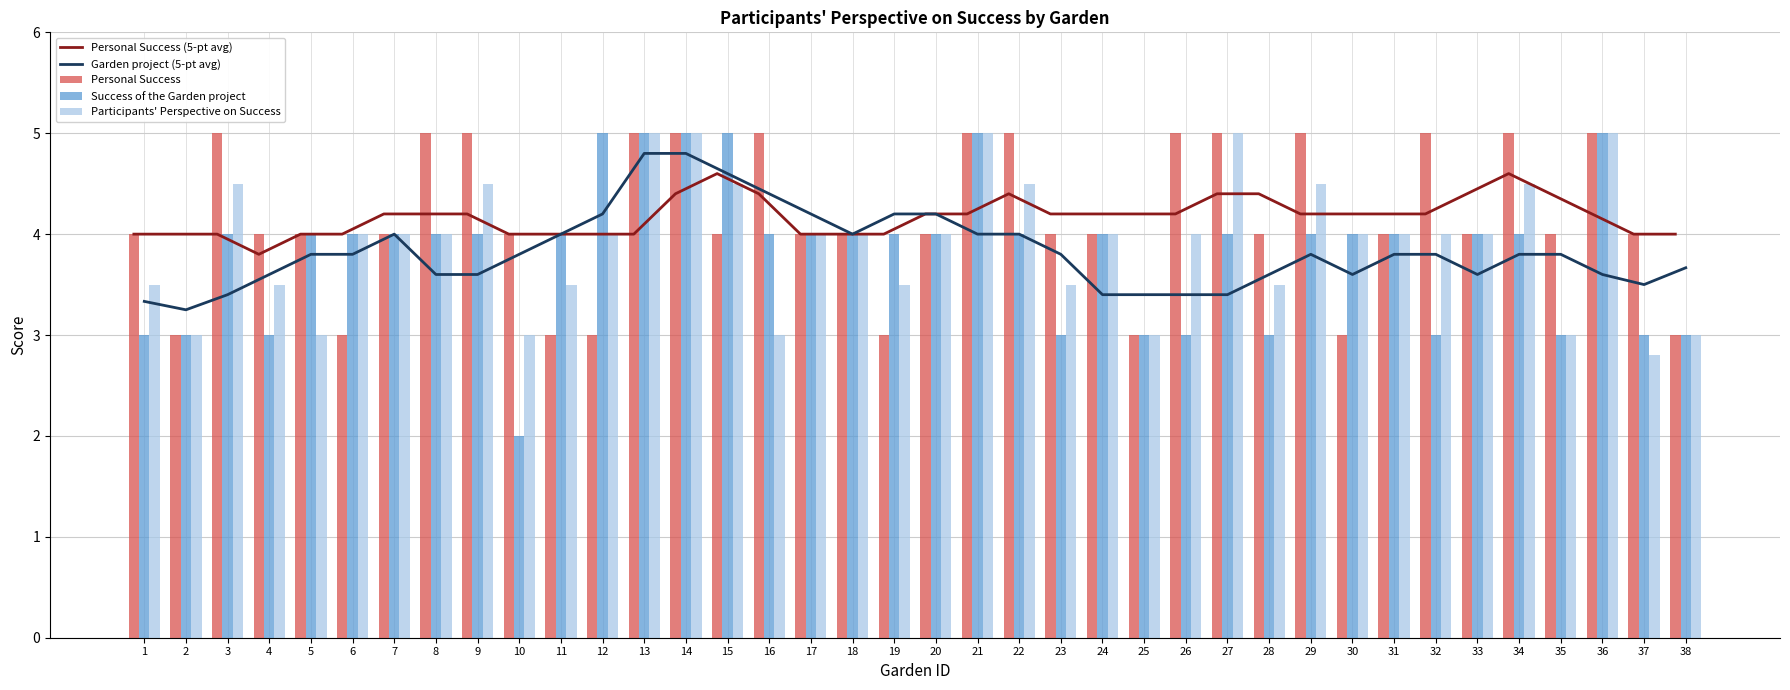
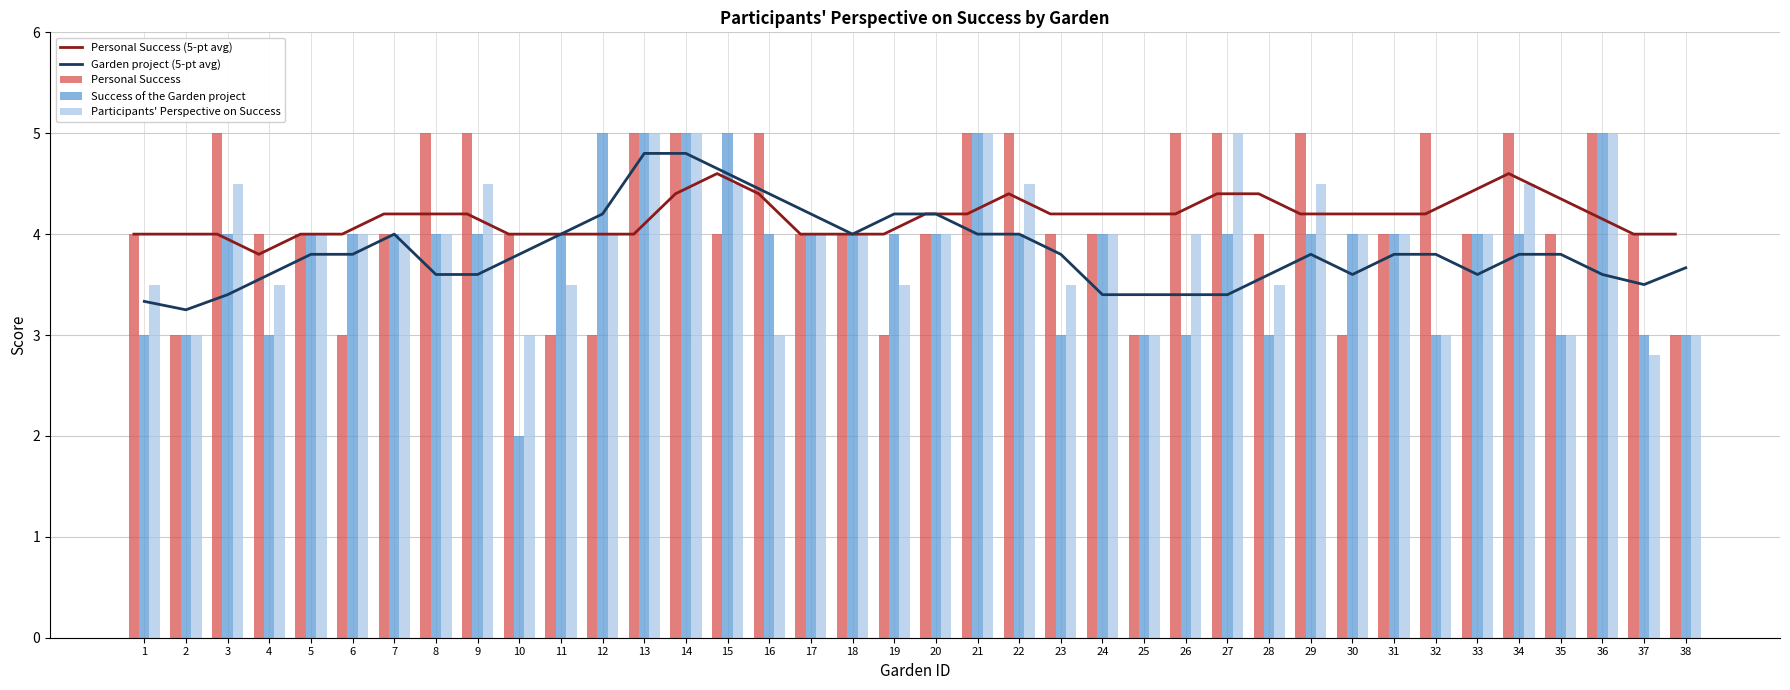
  {
    "Personal Success": {
      "1": 4,
      "2": 3,
      "3": 5,
      "4": 4,
      "5": 4,
      "6": 3,
      "7": 4,
      "8": 5,
      "9": 5,
      "10": 4,
      "11": 3,
      "12": 3,
      "13": 5,
      "14": 5,
      "15": 4,
      "16": 5,
      "17": 4,
      "18": 4,
      "19": 3,
      "20": 4,
      "21": 5,
      "22": 5,
      "23": 4,
      "24": 4,
      "25": 3,
      "26": 5,
      "27": 5,
      "28": 4,
      "29": 5,
      "30": 3,
      "31": 4,
      "32": 5,
      "33": 4,
      "34": 5,
      "35": 4,
      "36": 5,
      "37": 4,
      "38": 3
    },
    "Garden project (5-pt avg)": {
      "1": 3.33,
      "2": 3.25,
      "3": 3.40,
      "4": 3.60,
      "5": 3.80,
      "6": 3.80,
      "7": 4,
      "8": 3.60,
      "9": 3.60,
      "10": 3.80,
      "11": 4,
      "12": 4.20,
      "13": 4.80,
      "14": 4.80,
      "15": 4.60,
      "16": 4.40,
      "17": 4.20,
      "18": 4,
      "19": 4.20,
      "20": 4.20,
      "21": 4,
      "22": 4,
      "23": 3.80,
      "24": 3.40,
      "25": 3.40,
      "26": 3.40,
      "27": 3.40,
      "28": 3.60,
      "29": 3.80,
      "30": 3.60,
      "31": 3.80,
      "32": 3.80,
      "33": 3.60,
      "34": 3.80,
      "35": 3.80,
      "36": 3.60,
      "37": 3.50,
      "38": 3.67
    },
    "Success of the Garden project": {
      "1": 3,
      "2": 3,
      "3": 4,
      "4": 3,
      "5": 4,
      "6": 4,
      "7": 4,
      "8": 4,
      "9": 4,
      "10": 2,
      "11": 4,
      "12": 5,
      "13": 5,
      "14": 5,
      "15": 5,
      "16": 4,
      "17": 4,
      "18": 4,
      "19": 4,
      "20": 4,
      "21": 5,
      "22": 4,
      "23": 3,
      "24": 4,
      "25": 3,
      "26": 3,
      "27": 4,
      "28": 3,
      "29": 4,
      "30": 4,
      "31": 4,
      "32": 3,
      "33": 4,
      "34": 4,
      "35": 3,
      "36": 5,
      "37": 3,
      "38": 3
    },
    "Participants' Perspective on Success": {
      "1": 3.50,
      "2": 3,
      "3": 4.50,
      "4": 3.50,
-     "5": 3,
+     "5": 4,
      "6": 4,
      "7": 4,
      "8": 4,
      "9": 4.50,
      "10": 3,
      "11": 3.50,
      "12": 4,
      "13": 5,
      "14": 5,
      "15": 4.50,
      "16": 3,
      "17": 4,
      "18": 4,
      "19": 3.50,
      "20": 4,
      "21": 5,
      "22": 4.50,
      "23": 3.50,
      "24": 4,
      "25": 3,
      "26": 4,
      "27": 5,
      "28": 3.50,
      "29": 4.50,
      "30": 4,
      "31": 4,
-     "32": 4,
+     "32": 3,
      "33": 4,
      "34": 4.50,
      "35": 3,
      "36": 5,
      "37": 2.80,
      "38": 3
    }
  }
